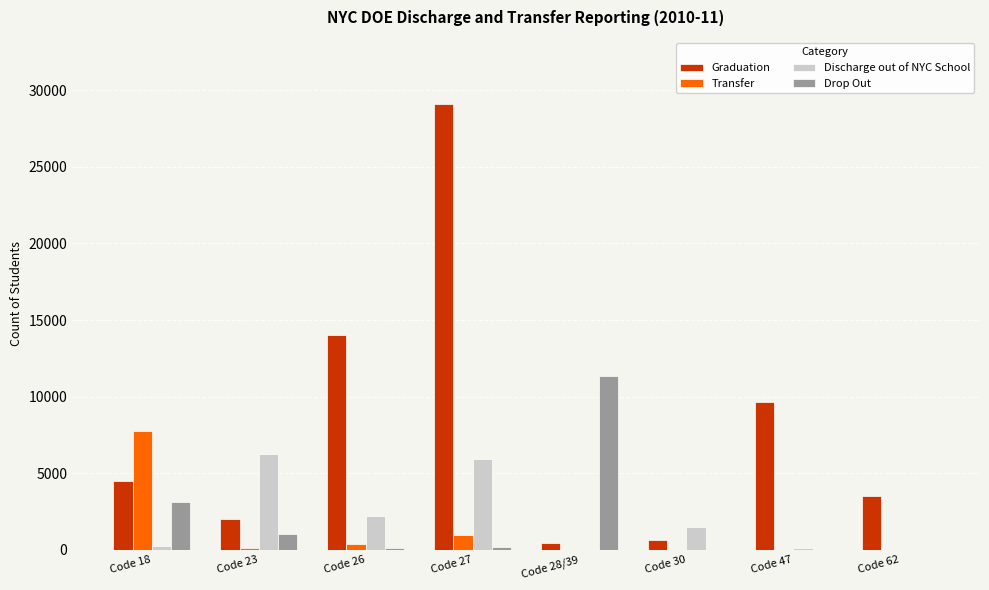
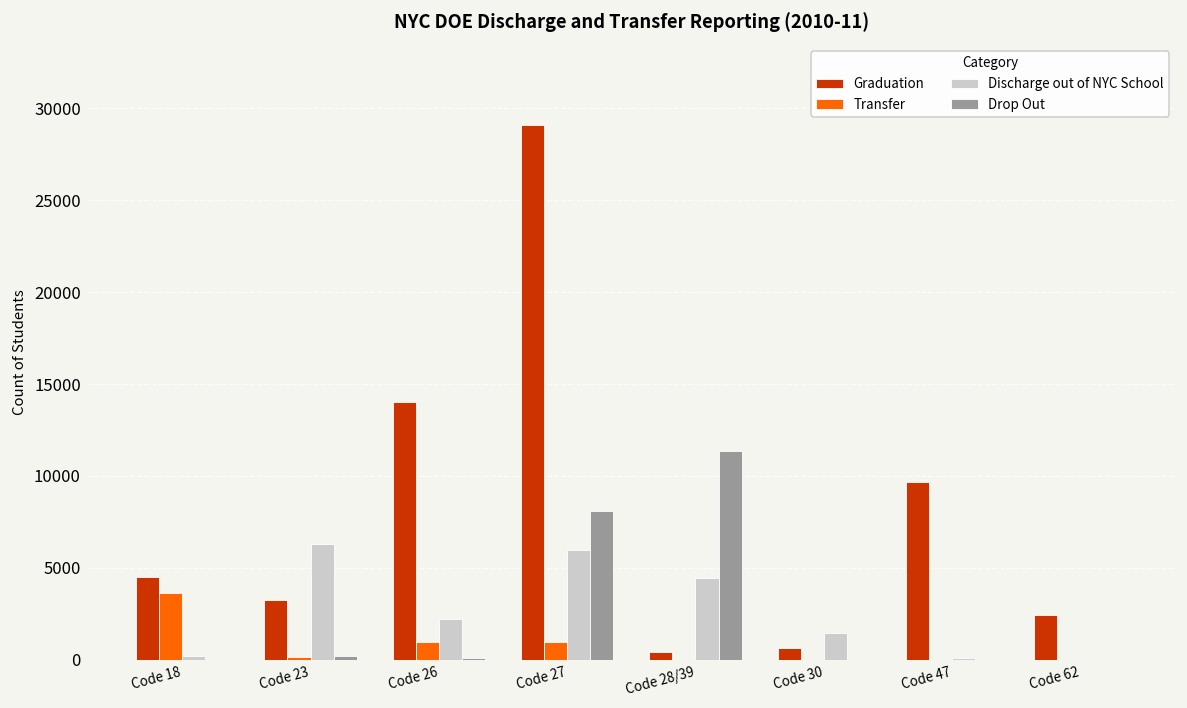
  {
    "Graduation": {
      "Code 18": 4500,
-     "Code 23": 2000,
+     "Code 23": 3300,
      "Code 26": 14000,
      "Code 27": 29100,
      "Code 28/39": 400,
      "Code 30": 600,
      "Code 47": 9700,
-     "Code 62": 3500
+     "Code 62": 2500
    },
    "Transfer": {
-     "Code 18": 7700,
-     "Code 26": 400,
+     "Code 18": 3700,
+     "Code 26": 1000,
      "Code 27": 1000,
      "Code 28/39": 0,
      "Code 30": 0,
      "Code 47": 0,
      "Code 62": 0
    },
    "Discharge out of NYC School": {
      "Code 18": 200,
      "Code 23": 6300,
      "Code 26": 2200,
      "Code 27": 5900,
-     "Code 28/39": 100,
+     "Code 28/39": 4500,
      "Code 30": 1500,
      "Code 62": 0
    },
    "Drop Out": {
-     "Code 18": 3100,
-     "Code 23": 1000,
-     "Code 27": 200,
+     "Code 18": 100,
+     "Code 23": 200,
+     "Code 27": 8100,
      "Code 28/39": 11400,
      "Code 30": 0,
      "Code 47": 0,
      "Code 62": 0
    }
  }
